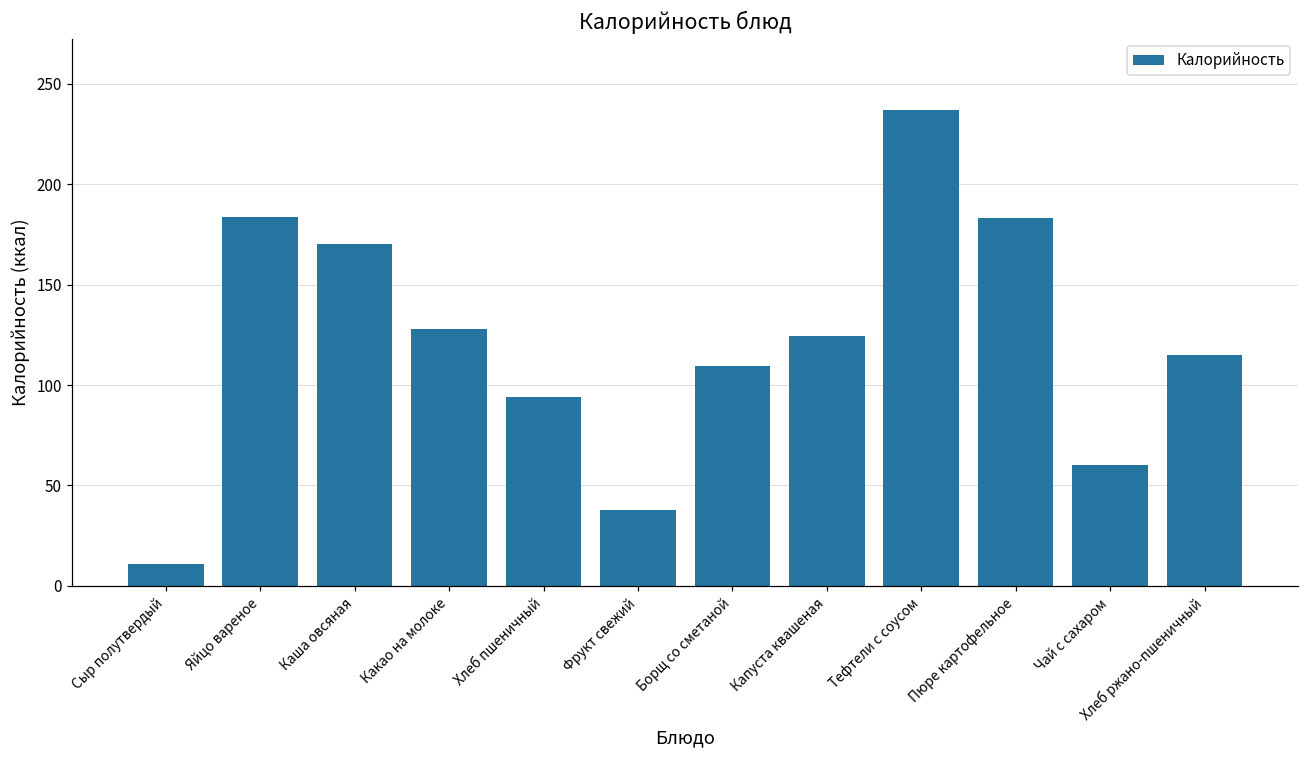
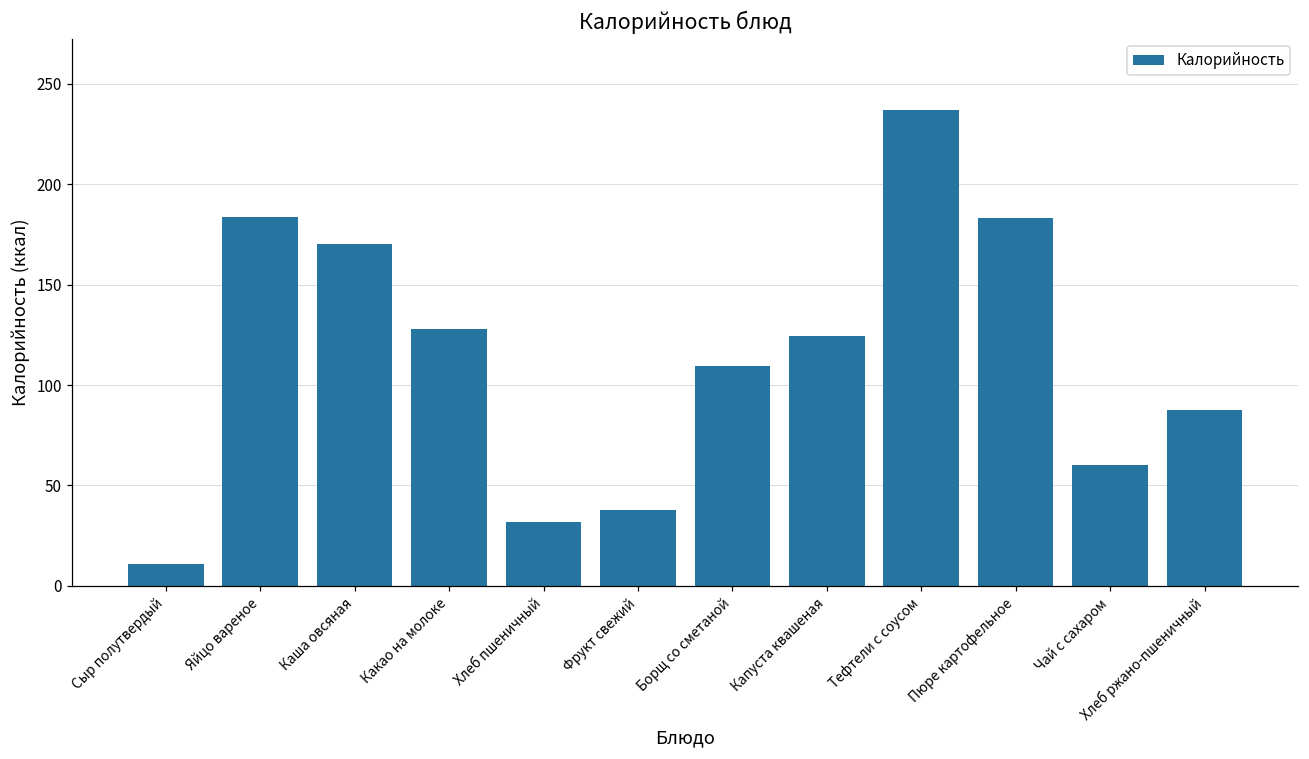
  {
    "Сыр полутвердый": 11,
    "Яйцо вареное": 184,
    "Каша овсяная": 170,
    "Какао на молоке": 128,
-   "Хлеб пшеничный": 94,
+   "Хлеб пшеничный": 32,
    "Фрукт свежий": 38,
    "Борщ со сметаной": 110,
    "Капуста квашеная": 124,
    "Тефтели c соусом": 237,
    "Пюре картофельное": 183,
    "Чай с сахаром": 60,
-   "Хлеб ржано-пшеничный": 115
+   "Хлеб ржано-пшеничный": 87
  }
